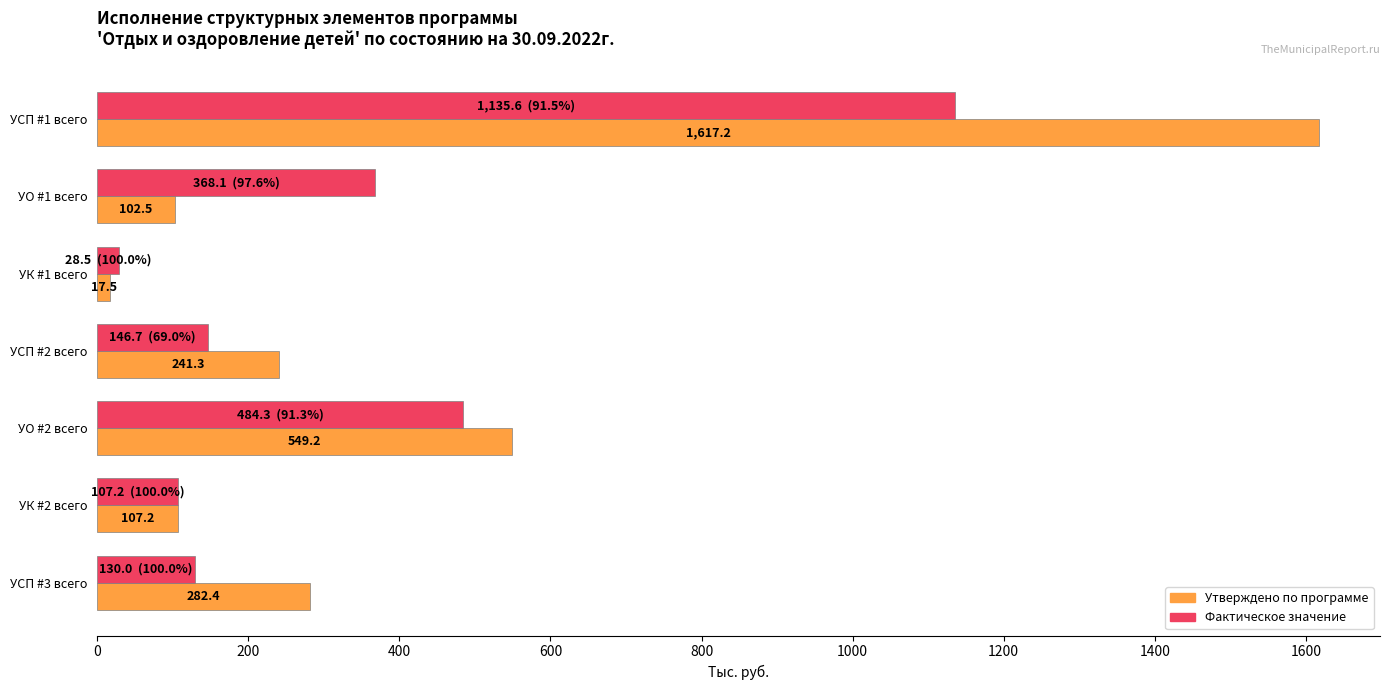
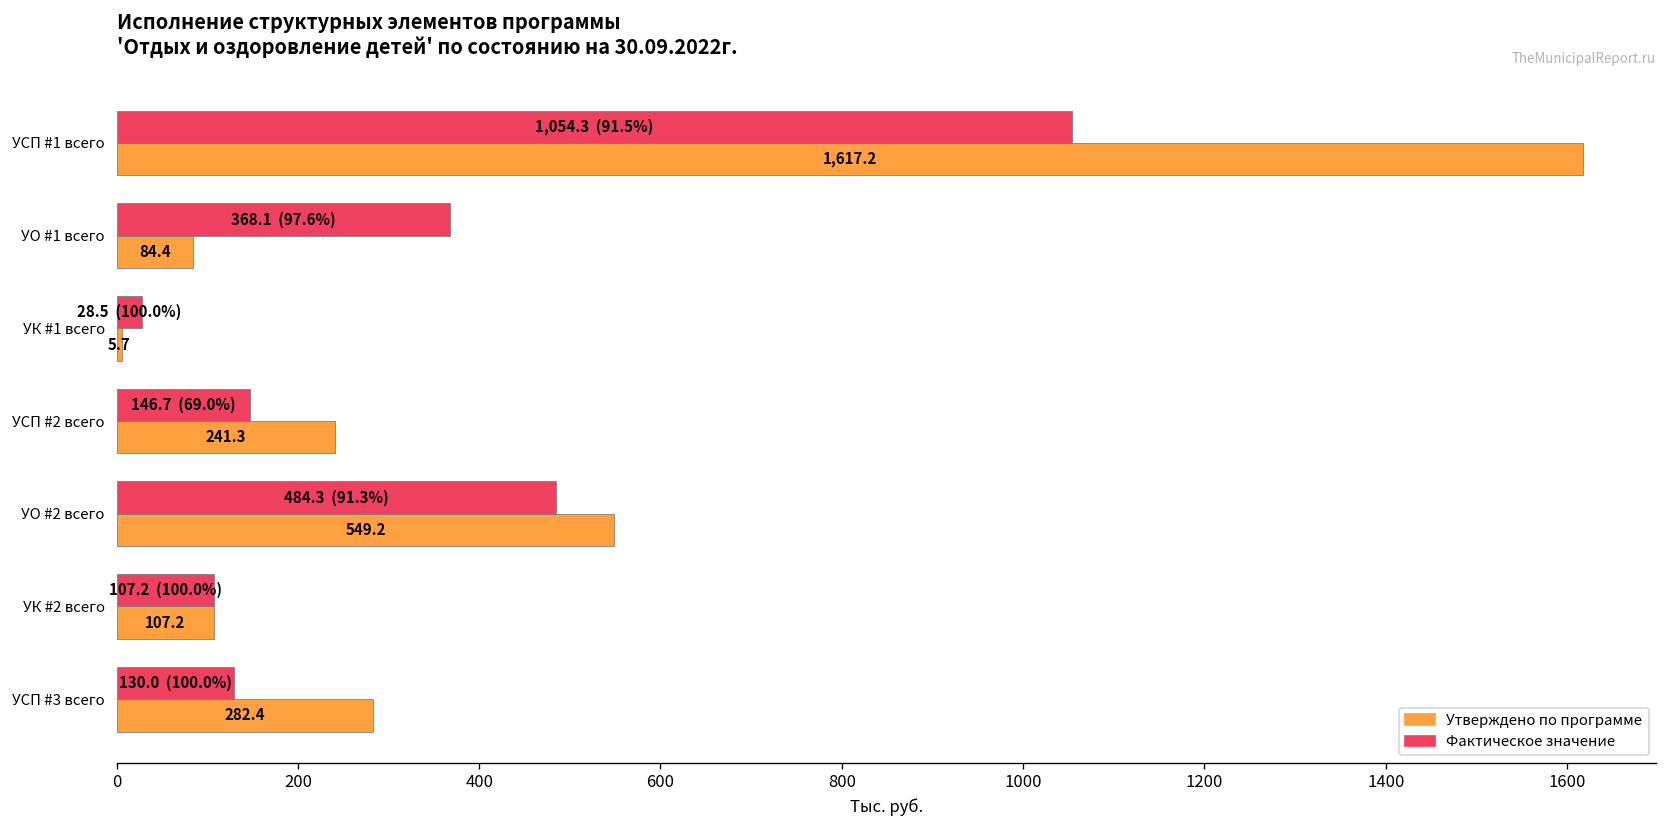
  {
    "Утверждено по программе": {
      "УСП #1 всего": "1,617.2",
-     "УО #1 всего": "102.5",
-     "УК #1 всего": "17.5",
+     "УО #1 всего": "84.4",
+     "УК #1 всего": "5.7",
      "УСП #2 всего": "241.3",
      "УО #2 всего": "549.2",
      "УК #2 всего": "107.2",
      "УСП #3 всего": "282.4"
    },
    "Фактическое значение": {
-     "УСП #1 всего": "1,135.6",
+     "УСП #1 всего": "1,054.3",
      "УО #1 всего": "368.1",
      "УК #1 всего": "28.5",
      "УСП #2 всего": "146.7",
      "УО #2 всего": "484.3",
      "УК #2 всего": "107.2",
      "УСП #3 всего": "130.0"
    }
  }
